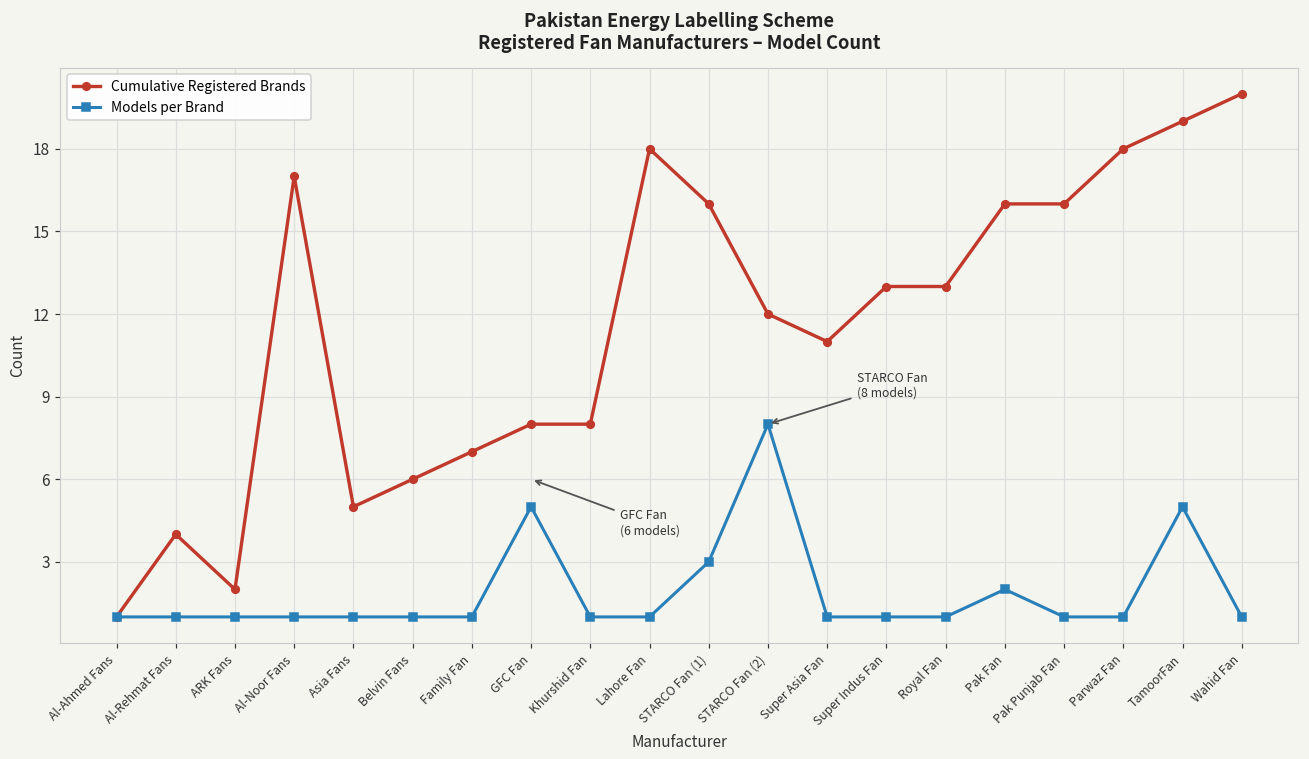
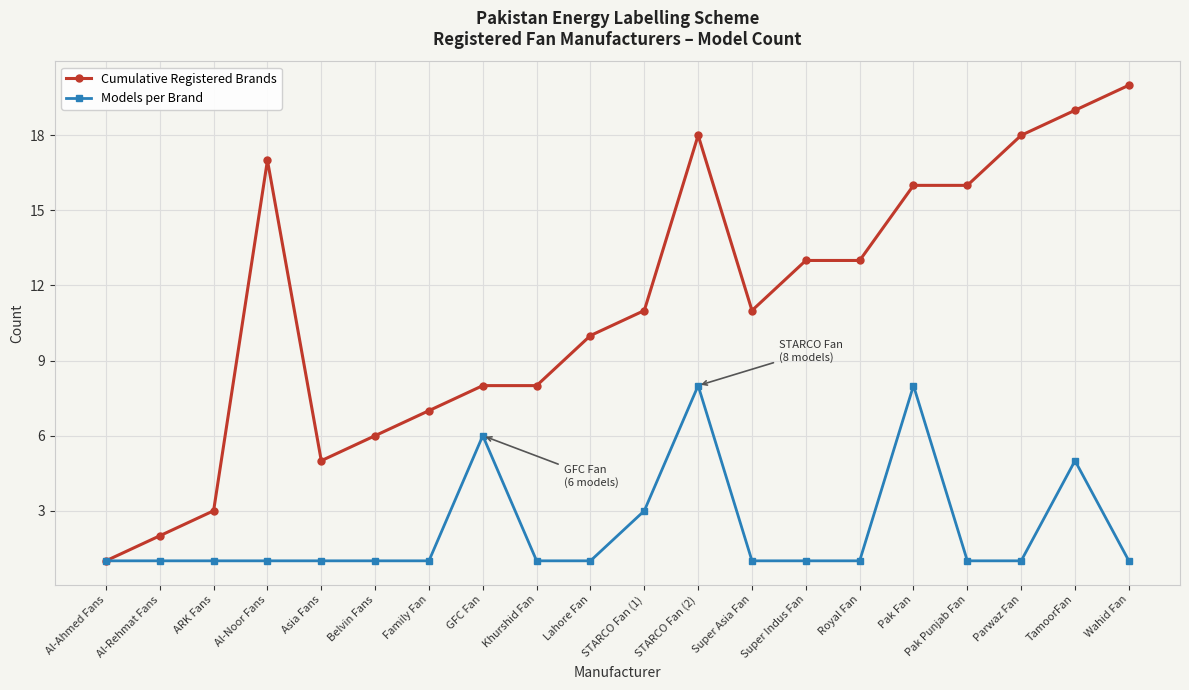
  {
    "Cumulative Registered Brands": {
-     "Al-Rehmat Fans": 4,
-     "ARK Fans": 2,
+     "Al-Rehmat Fans": 2,
+     "ARK Fans": 3,
      "Al-Noor Fans": 17,
      "Asia Fans": 5,
      "Belvin Fans": 6,
      "Family Fan": 7,
      "GFC Fan": 8,
      "Khurshid Fan": 8,
-     "Lahore Fan": 18,
-     "STARCO Fan (1)": 16,
-     "STARCO Fan (2)": 12,
+     "Lahore Fan": 10,
+     "STARCO Fan (1)": 11,
+     "STARCO Fan (2)": 18,
      "Super Asia Fan": 11,
      "Super Indus Fan": 13,
      "Royal Fan": 13,
      "Pak Fan": 16,
      "Pak Punjab Fan": 16,
      "Parwaz Fan": 18,
      "TamoorFan": 19,
      "Wahid Fan": 20
    },
    "Models per Brand": {
      "Al-Rehmat Fans": 1,
      "ARK Fans": 1,
      "Al-Noor Fans": 1,
      "Asia Fans": 1,
      "Belvin Fans": 1,
      "Family Fan": 1,
-     "GFC Fan": 5,
+     "GFC Fan": 6,
      "Khurshid Fan": 1,
      "Lahore Fan": 1,
      "STARCO Fan (1)": 3,
      "Super Asia Fan": 1,
      "Super Indus Fan": 1,
      "Royal Fan": 1,
-     "Pak Fan": 2,
+     "Pak Fan": 8,
      "Pak Punjab Fan": 1,
      "Parwaz Fan": 1,
      "TamoorFan": 5,
      "Wahid Fan": 1
    }
  }
